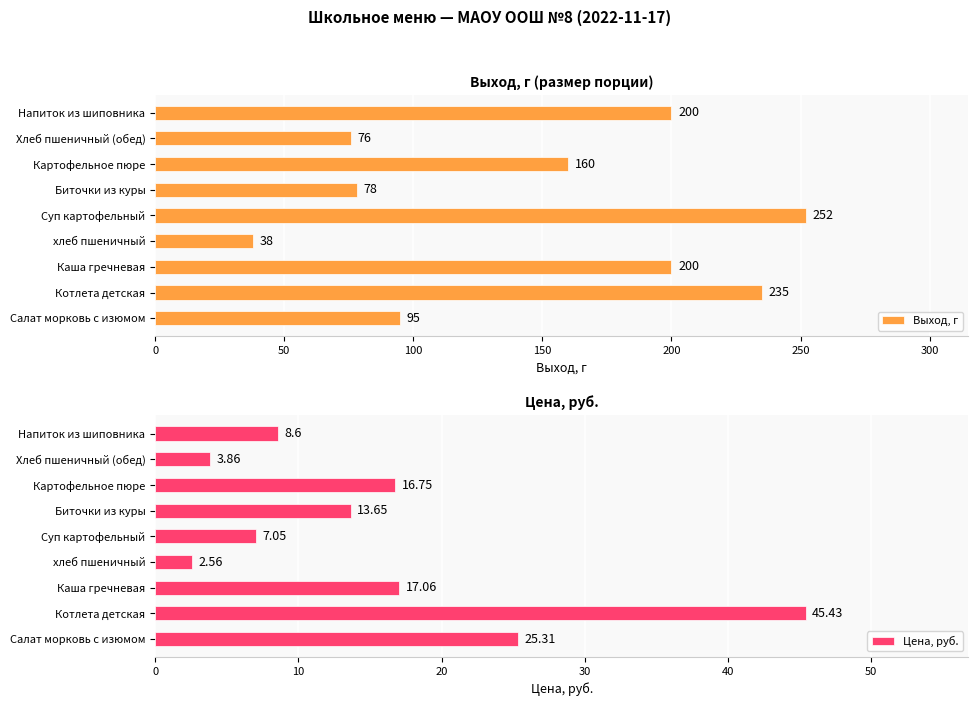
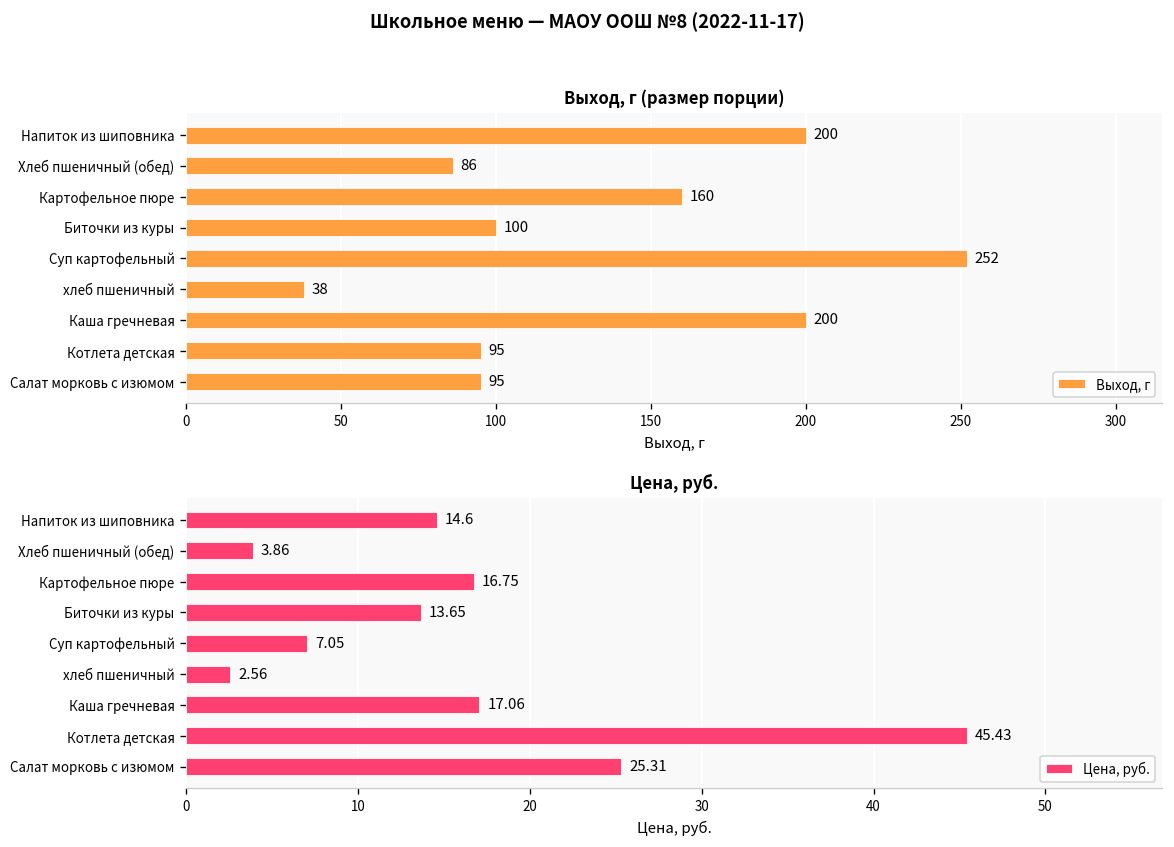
  {
    "Выход, г (размер порции)": {
      "Напиток из шиповника": 200,
-     "Хлеб пшеничный (обед)": 76,
+     "Хлеб пшеничный (обед)": 86,
      "Картофельное пюре": 160,
-     "Биточки из куры": 78,
+     "Биточки из куры": 100,
      "Суп картофельный": 252,
      "хлеб пшеничный": 38,
      "Каша гречневая": 200,
-     "Котлета детская": 235,
+     "Котлета детская": 95,
      "Салат морковь с изюмом": 95
    },
    "Цена, руб.": {
-     "Напиток из шиповника": 8.6,
+     "Напиток из шиповника": 14.6,
      "Хлеб пшеничный (обед)": 3.86,
      "Картофельное пюре": 16.75,
      "Биточки из куры": 13.65,
      "Суп картофельный": 7.05,
      "хлеб пшеничный": 2.56,
      "Каша гречневая": 17.06,
      "Котлета детская": 45.43,
      "Салат морковь с изюмом": 25.31
    }
  }
